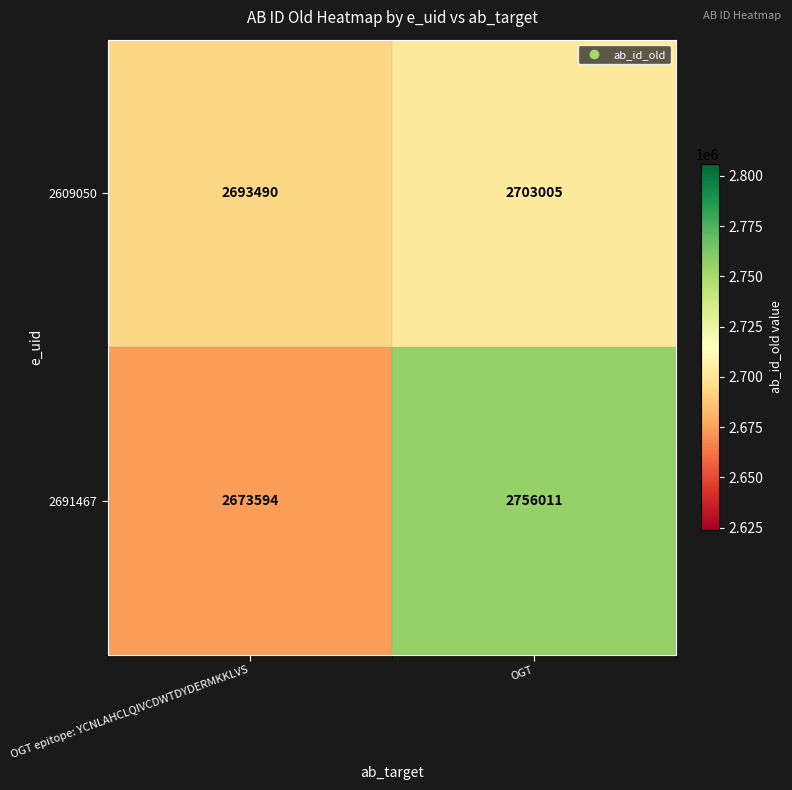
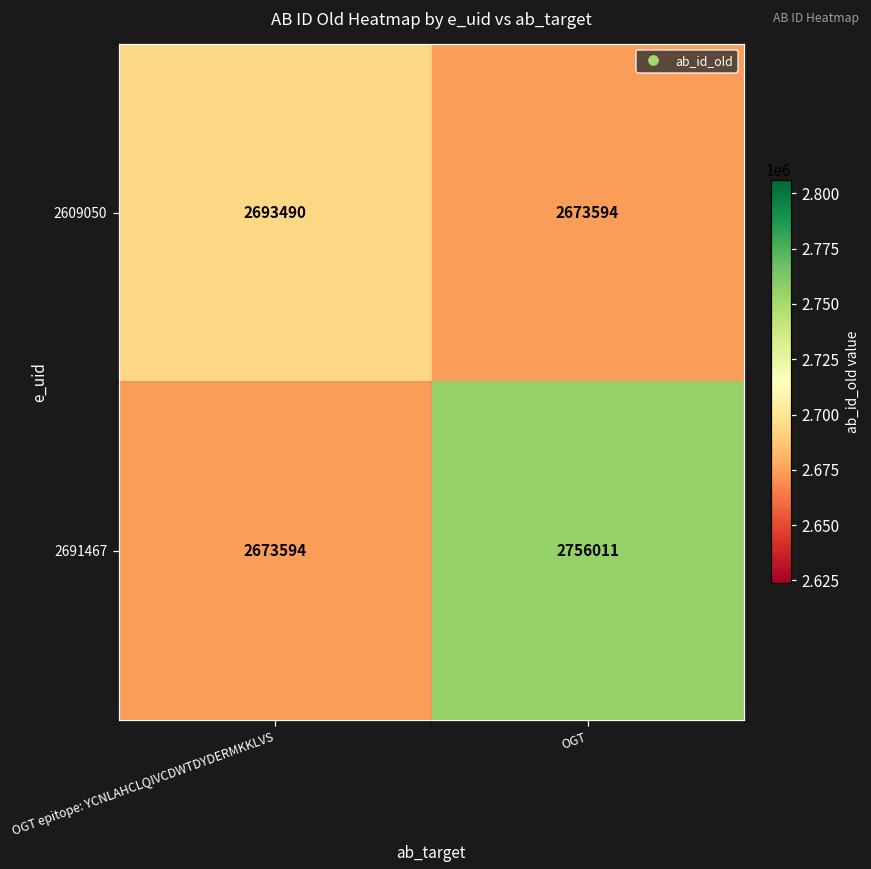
  {
    "2609050": {
      "OGT epitope: YCNLAHCLQIVCDWTDYDERMKKLVS": 2693490,
-     "OGT": 2703005
+     "OGT": 2673594
    },
    "2691467": {
      "OGT epitope: YCNLAHCLQIVCDWTDYDERMKKLVS": 2673594,
      "OGT": 2756011
    }
  }
